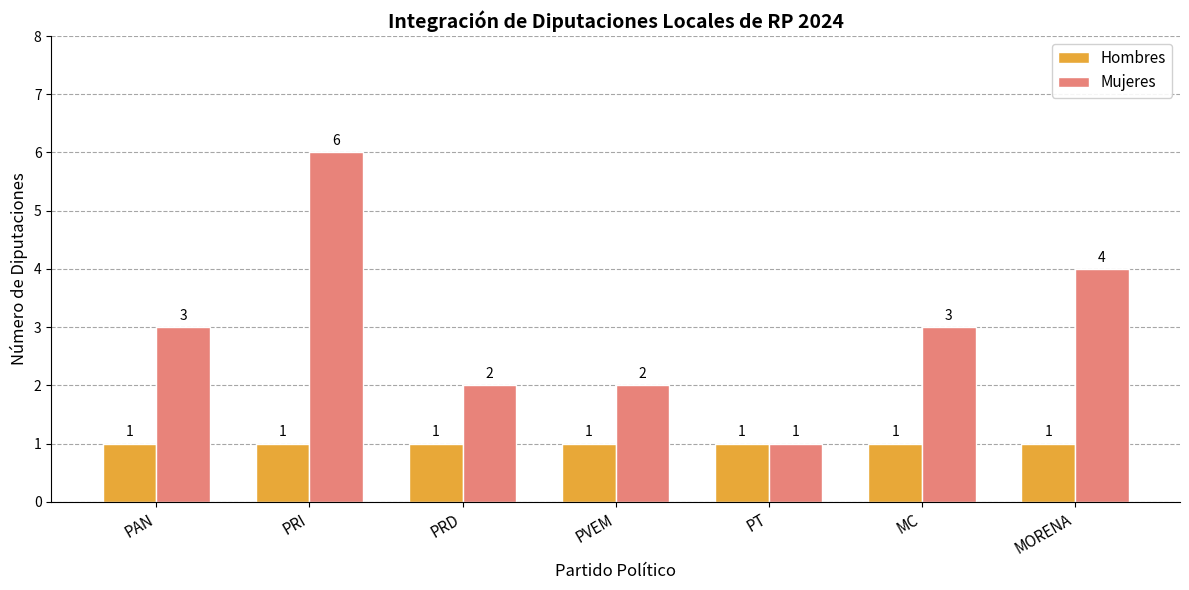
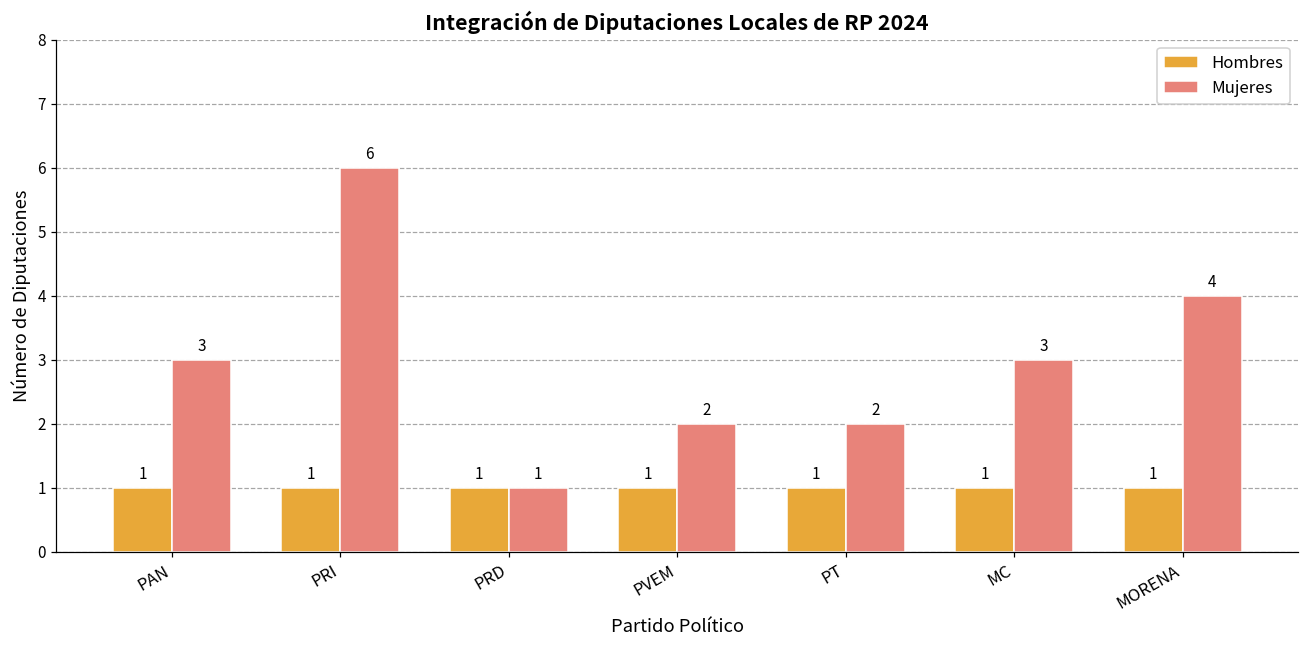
  {
    "Hombres": {
      "PAN": 1,
      "PRI": 1,
      "PRD": 1,
      "PVEM": 1,
      "PT": 1,
      "MC": 1,
      "MORENA": 1
    },
    "Mujeres": {
      "PAN": 3,
      "PRI": 6,
-     "PRD": 2,
+     "PRD": 1,
      "PVEM": 2,
-     "PT": 1,
+     "PT": 2,
      "MC": 3,
      "MORENA": 4
    }
  }
